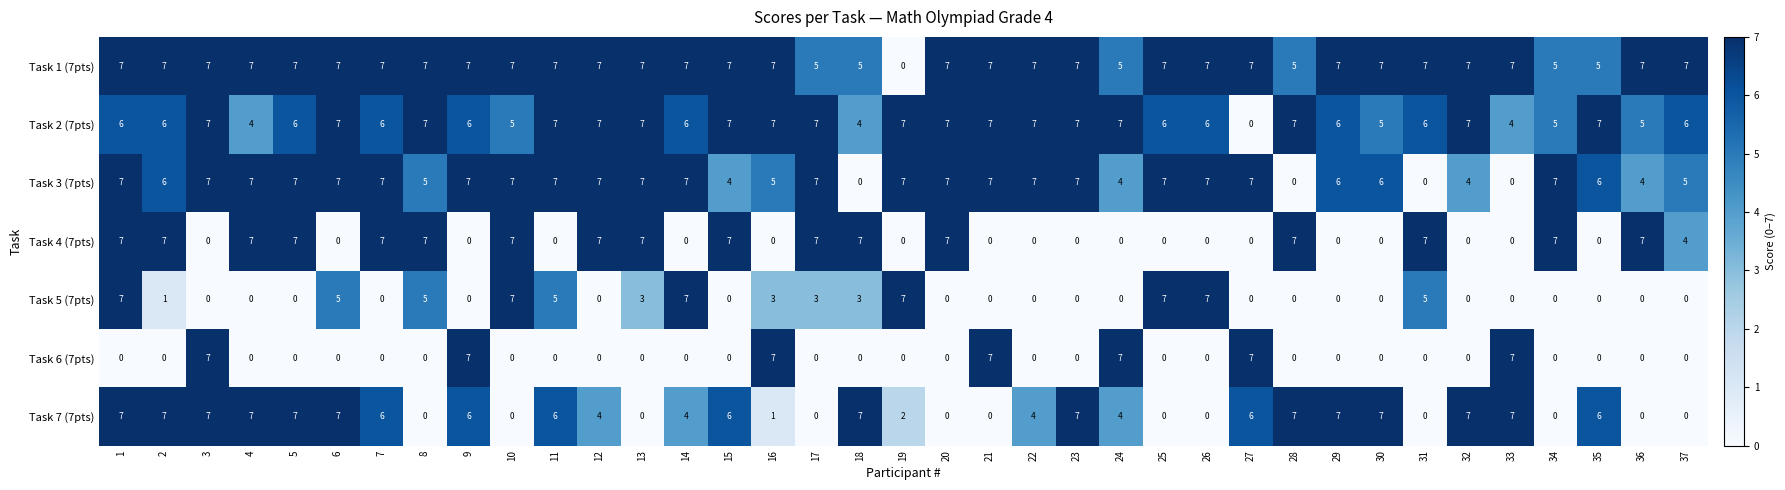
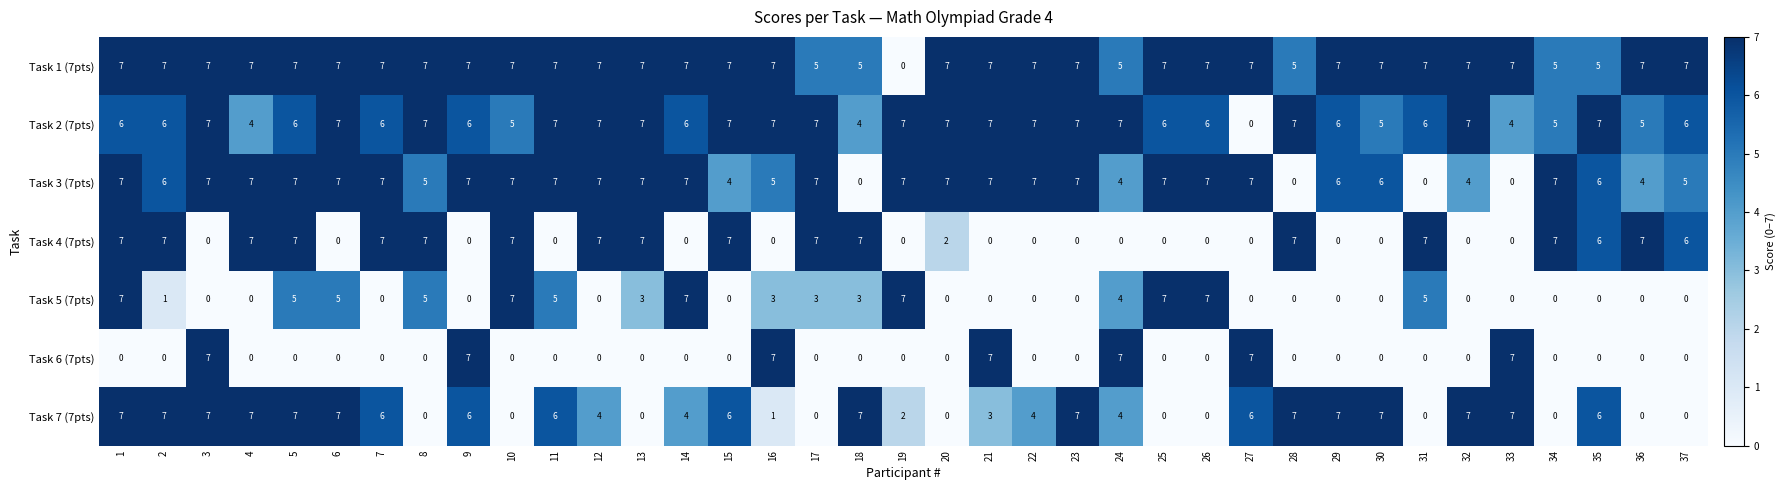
  {
    "Task 4 (7pts)": {
      "1": 7,
      "2": 7,
      "3": 0,
      "4": 7,
      "5": 7,
      "6": 0,
      "7": 7,
      "8": 7,
      "9": 0,
      "10": 7,
      "11": 0,
      "12": 7,
      "13": 7,
      "14": 0,
      "15": 7,
      "16": 0,
      "17": 7,
      "18": 7,
      "19": 0,
-     "20": 7,
+     "20": 2,
      "21": 0,
      "22": 0,
      "23": 0,
      "24": 0,
      "25": 0,
      "26": 0,
      "27": 0,
      "28": 7,
      "29": 0,
      "30": 0,
      "31": 7,
      "32": 0,
      "33": 0,
      "34": 7,
-     "35": 0,
+     "35": 6,
      "36": 7,
-     "37": 4
+     "37": 6
    },
    "Task 5 (7pts)": {
      "1": 7,
      "2": 1,
      "3": 0,
      "4": 0,
-     "5": 0,
+     "5": 5,
      "6": 5,
      "7": 0,
      "8": 5,
      "9": 0,
      "10": 7,
      "11": 5,
      "12": 0,
      "13": 3,
      "14": 7,
      "15": 0,
      "16": 3,
      "17": 3,
      "18": 3,
      "19": 7,
      "20": 0,
      "21": 0,
      "22": 0,
      "23": 0,
-     "24": 0,
+     "24": 4,
      "25": 7,
      "26": 7,
      "27": 0,
      "28": 0,
      "29": 0,
      "30": 0,
      "31": 5,
      "32": 0,
      "33": 0,
      "34": 0,
      "35": 0,
      "36": 0,
      "37": 0
    },
    "Task 7 (7pts)": {
      "1": 7,
      "2": 7,
      "3": 7,
      "4": 7,
      "5": 7,
      "6": 7,
      "7": 6,
      "8": 0,
      "9": 6,
      "10": 0,
      "11": 6,
      "12": 4,
      "13": 0,
      "14": 4,
      "15": 6,
      "16": 1,
      "17": 0,
      "18": 7,
      "19": 2,
      "20": 0,
-     "21": 0,
+     "21": 3,
      "22": 4,
      "23": 7,
      "24": 4,
      "25": 0,
      "26": 0,
      "27": 6,
      "28": 7,
      "29": 7,
      "30": 7,
      "31": 0,
      "32": 7,
      "33": 7,
      "34": 0,
      "35": 6,
      "36": 0,
      "37": 0
    }
  }
